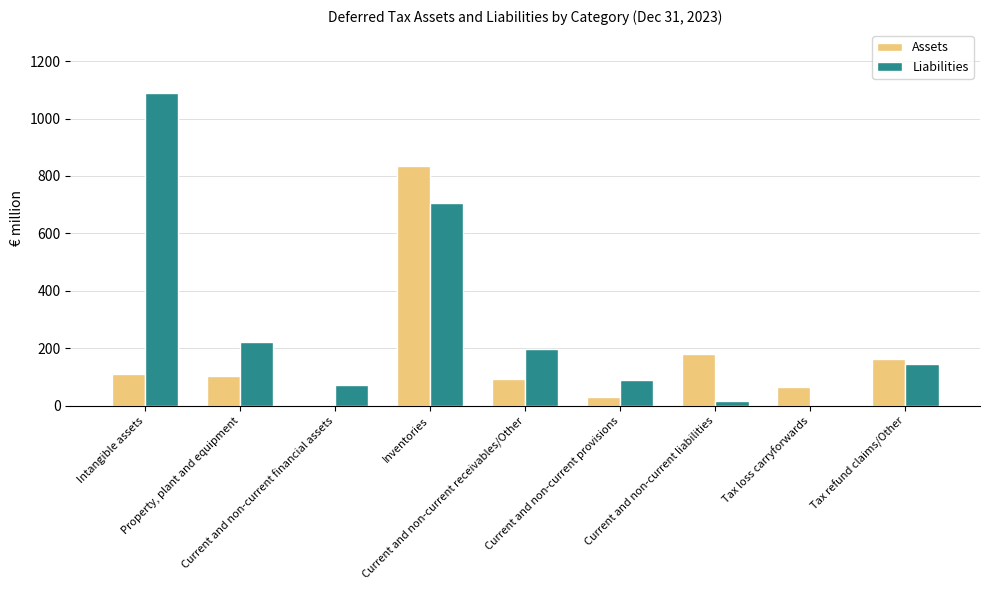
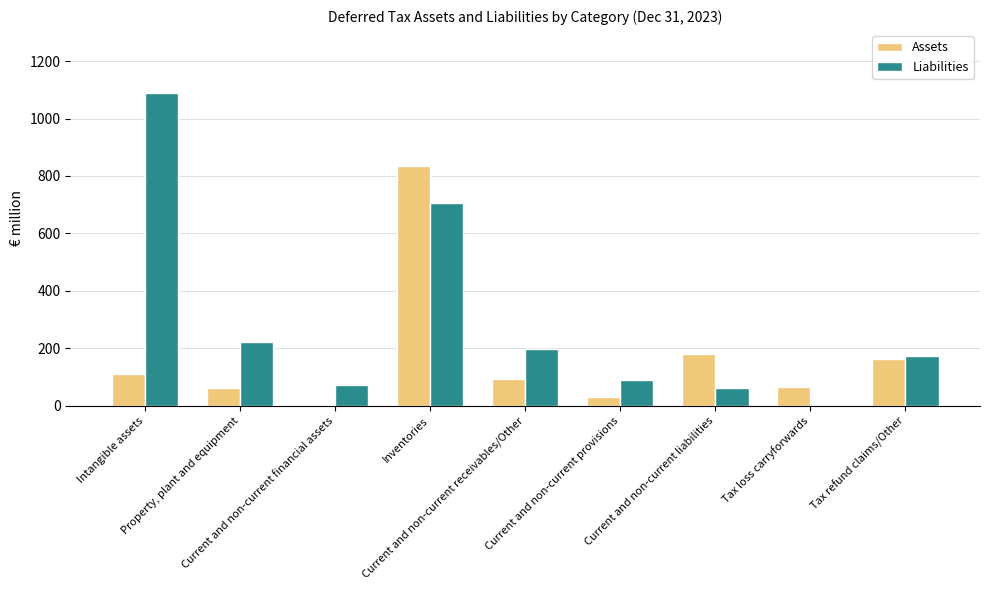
  {
    "Assets": {
      "Intangible assets": 110,
-     "Property, plant and equipment": 100,
+     "Property, plant and equipment": 60,
      "Inventories": 840,
      "Current and non-current receivables/Other": 90,
      "Current and non-current provisions": 30,
      "Current and non-current liabilities": 180,
      "Tax loss carryforwards": 70,
      "Tax refund claims/Other": 160
    },
    "Liabilities": {
      "Intangible assets": 1090,
      "Property, plant and equipment": 220,
      "Current and non-current financial assets": 70,
      "Inventories": 710,
      "Current and non-current receivables/Other": 200,
      "Current and non-current provisions": 90,
-     "Current and non-current liabilities": 20,
+     "Current and non-current liabilities": 60,
      "Tax loss carryforwards": 0,
-     "Tax refund claims/Other": 150
+     "Tax refund claims/Other": 170
    }
  }
